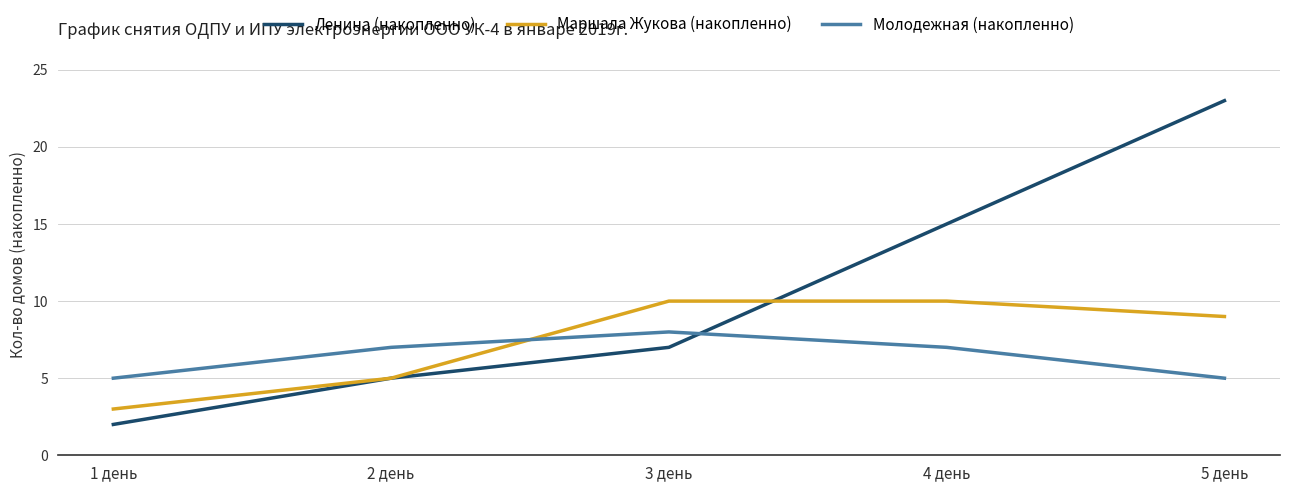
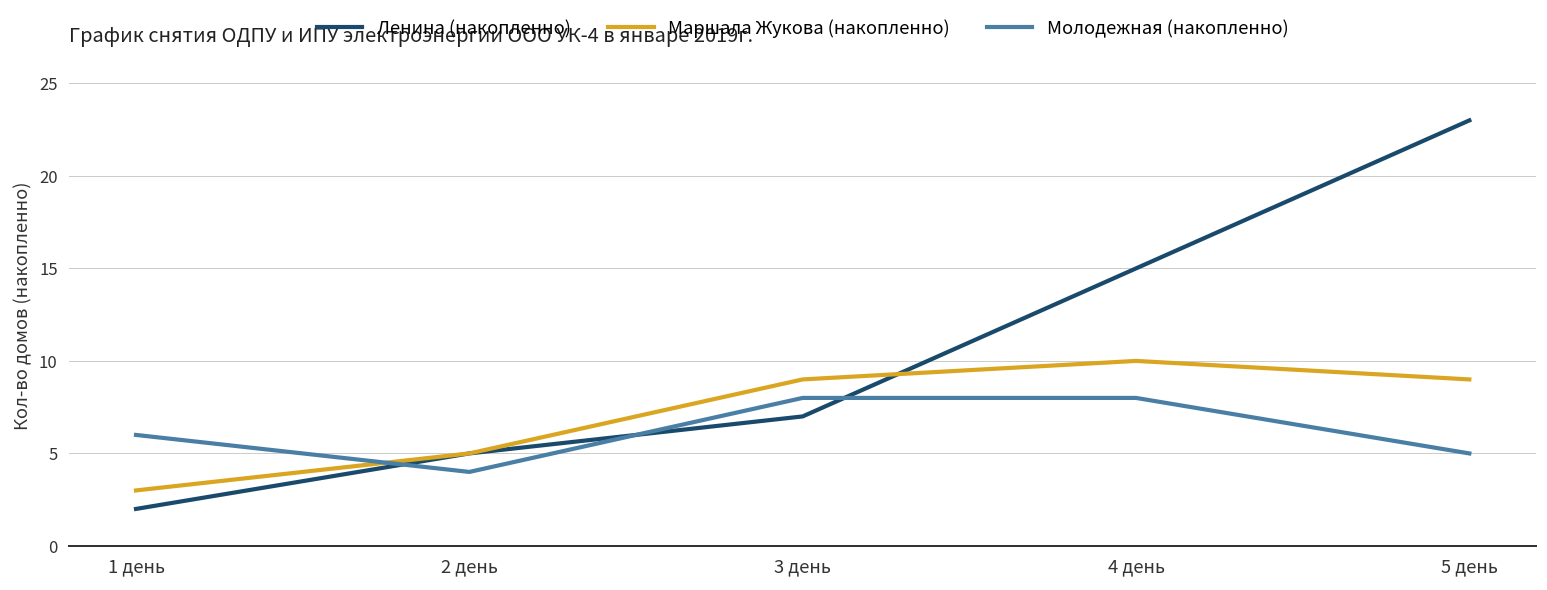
  {
    "Ленина (накопленно)": {
      "1 день": 2,
      "3 день": 7,
      "4 день": 15,
      "5 день": 23
    },
    "Маршала Жукова (накопленно)": {
      "1 день": 3,
-     "3 день": 10,
+     "3 день": 9,
      "4 день": 10,
      "5 день": 9
    },
    "Молодежная (накопленно)": {
-     "1 день": 5,
-     "2 день": 7,
+     "1 день": 6,
+     "2 день": 4,
      "3 день": 8,
-     "4 день": 7,
+     "4 день": 8,
      "5 день": 5
    }
  }
